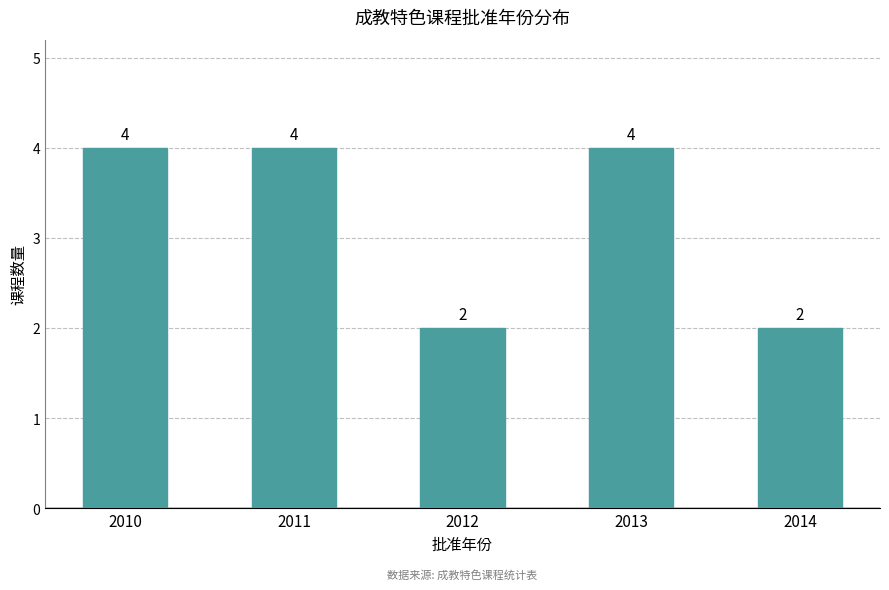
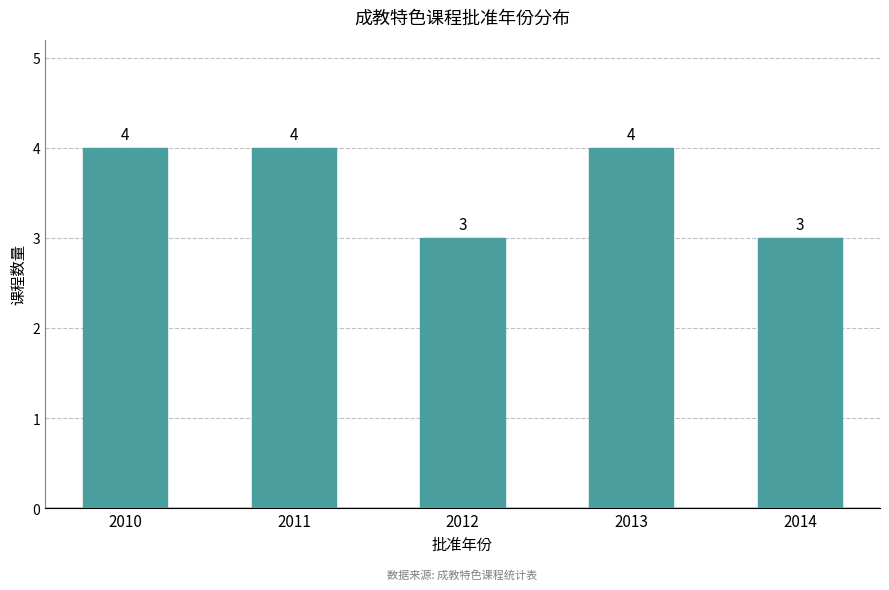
  {
    "2010": 4,
    "2011": 4,
-   "2012": 2,
+   "2012": 3,
    "2013": 4,
-   "2014": 2
+   "2014": 3
  }
